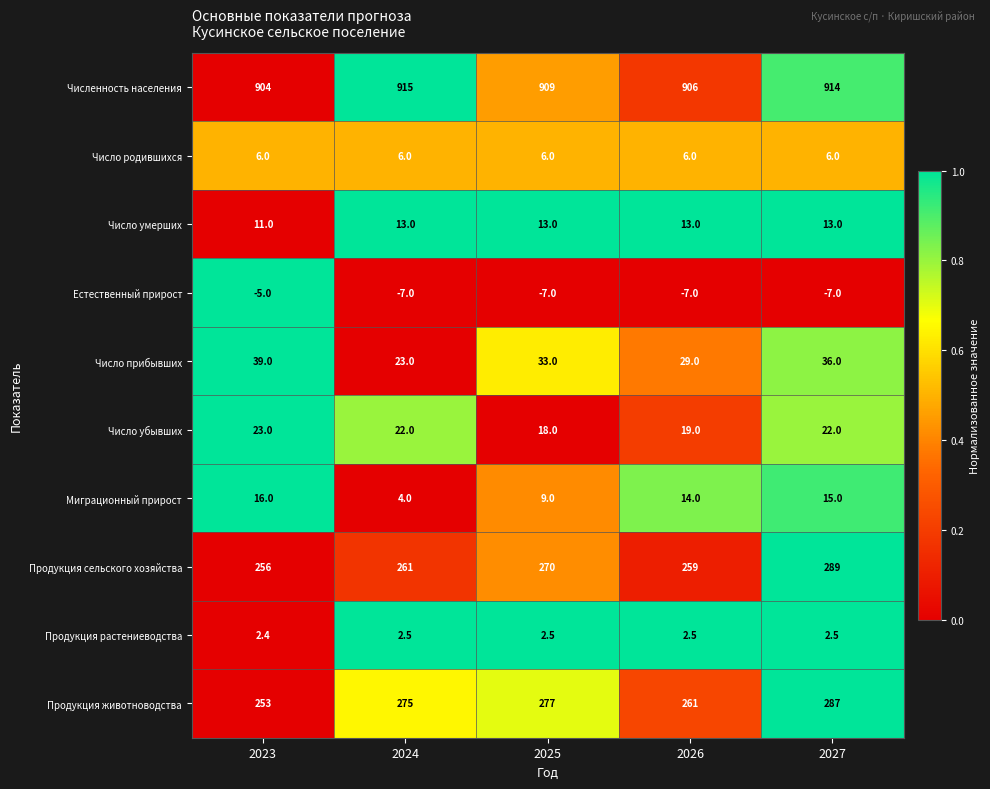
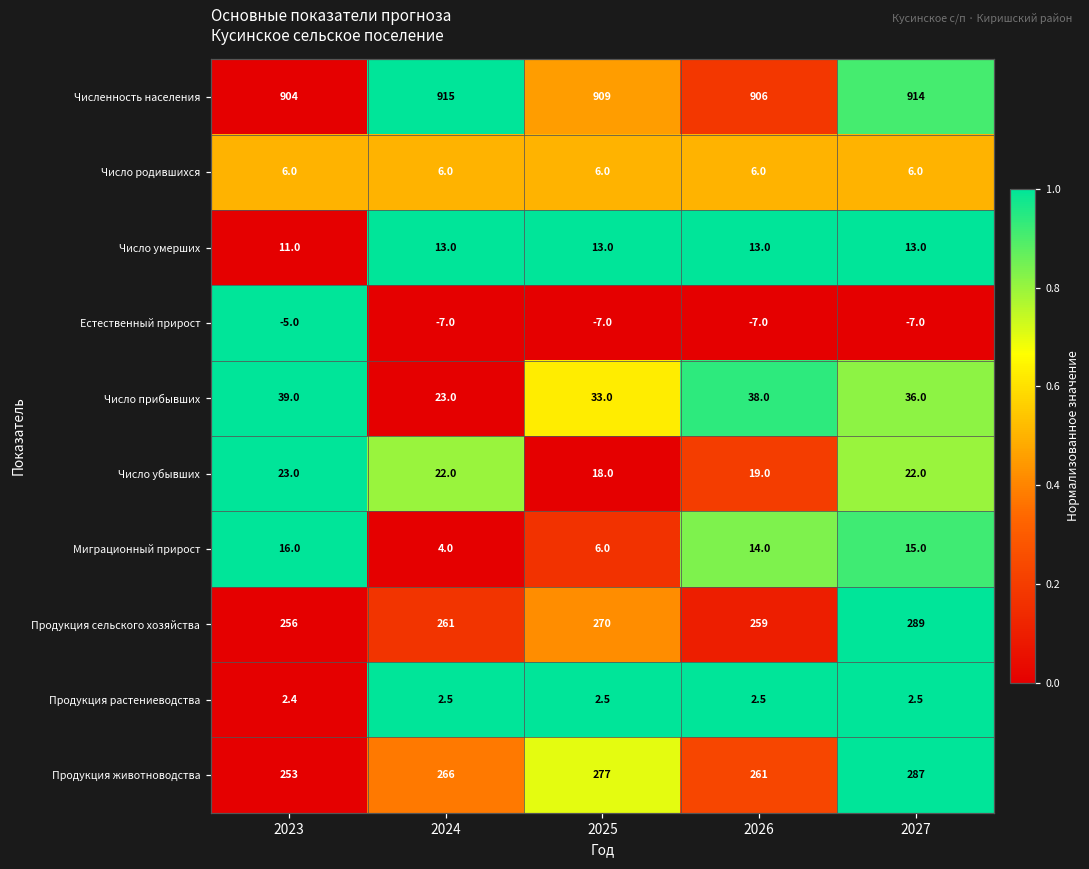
  {
    "Численность населения": {
      "2023": 904,
      "2024": 915,
      "2025": 909,
      "2026": 906,
      "2027": 914
    },
    "Число родившихся": {
      "2023": 6.0,
      "2024": 6.0,
      "2025": 6.0,
      "2026": 6.0,
      "2027": 6.0
    },
    "Число умерших": {
      "2023": 11.0,
      "2024": 13.0,
      "2025": 13.0,
      "2026": 13.0,
      "2027": 13.0
    },
    "Естественный прирост": {
      "2023": -5.0,
      "2024": -7.0,
      "2025": -7.0,
      "2026": -7.0,
      "2027": -7.0
    },
    "Число прибывших": {
      "2023": 39.0,
      "2024": 23.0,
      "2025": 33.0,
-     "2026": 29.0,
+     "2026": 38.0,
      "2027": 36.0
    },
    "Число убывших": {
      "2023": 23.0,
      "2024": 22.0,
      "2025": 18.0,
      "2026": 19.0,
      "2027": 22.0
    },
    "Миграционный прирост": {
      "2023": 16.0,
      "2024": 4.0,
-     "2025": 9.0,
+     "2025": 6.0,
      "2026": 14.0,
      "2027": 15.0
    },
    "Продукция сельского хозяйства": {
      "2023": 256,
      "2024": 261,
      "2025": 270,
      "2026": 259,
      "2027": 289
    },
    "Продукция растениеводства": {
      "2023": 2.4,
      "2024": 2.5,
      "2025": 2.5,
      "2026": 2.5,
      "2027": 2.5
    },
    "Продукция животноводства": {
      "2023": 253,
-     "2024": 275,
+     "2024": 266,
      "2025": 277,
      "2026": 261,
      "2027": 287
    }
  }
